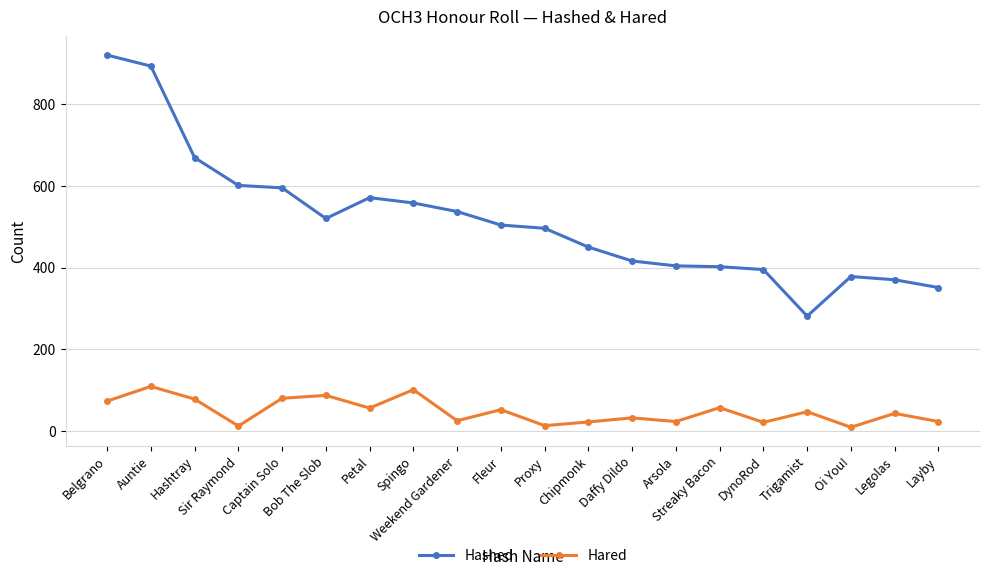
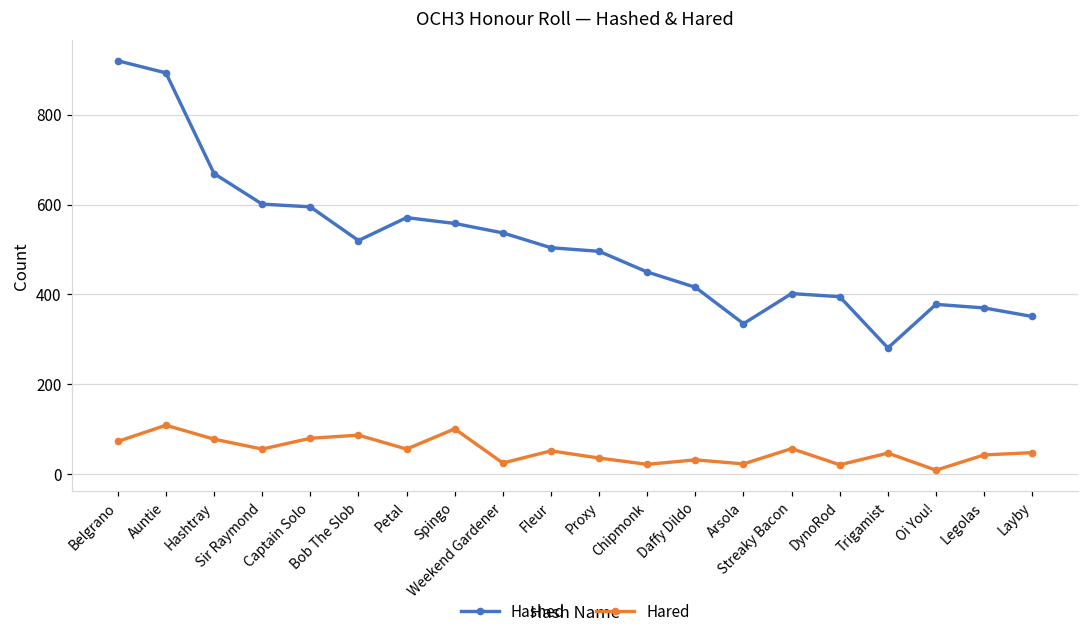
  {
    "Hashed": {
      "Belgrano": 920,
      "Auntie": 890,
      "Hashtray": 670,
      "Sir Raymond": 600,
      "Captain Solo": 600,
      "Bob The Slob": 520,
      "Petal": 570,
      "Spingo": 560,
      "Weekend Gardener": 540,
      "Fleur": 500,
      "Proxy": 500,
      "Chipmonk": 450,
      "Daffy Dildo": 420,
-     "Arsola": 400,
+     "Arsola": 340,
      "Streaky Bacon": 400,
      "DynoRod": 400,
      "Trigamist": 280,
      "Oi You!": 380,
      "Legolas": 370,
      "Layby": 350
    },
    "Hared": {
      "Belgrano": 70,
      "Auntie": 110,
      "Hashtray": 80,
-     "Sir Raymond": 10,
+     "Sir Raymond": 60,
      "Captain Solo": 80,
      "Bob The Slob": 90,
      "Petal": 60,
      "Spingo": 100,
      "Weekend Gardener": 30,
      "Fleur": 50,
-     "Proxy": 10,
+     "Proxy": 40,
      "Chipmonk": 20,
      "Daffy Dildo": 30,
      "Arsola": 20,
      "Streaky Bacon": 60,
      "DynoRod": 20,
      "Trigamist": 50,
      "Oi You!": 10,
      "Legolas": 40,
-     "Layby": 20
+     "Layby": 50
    }
  }
